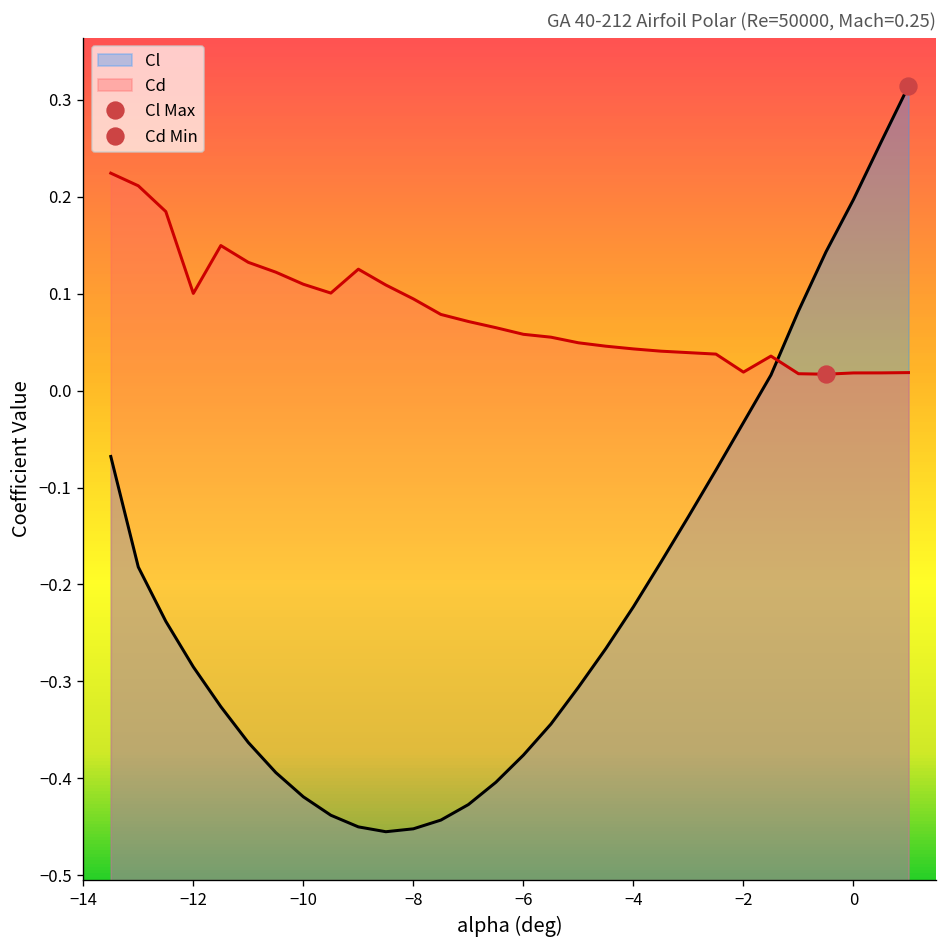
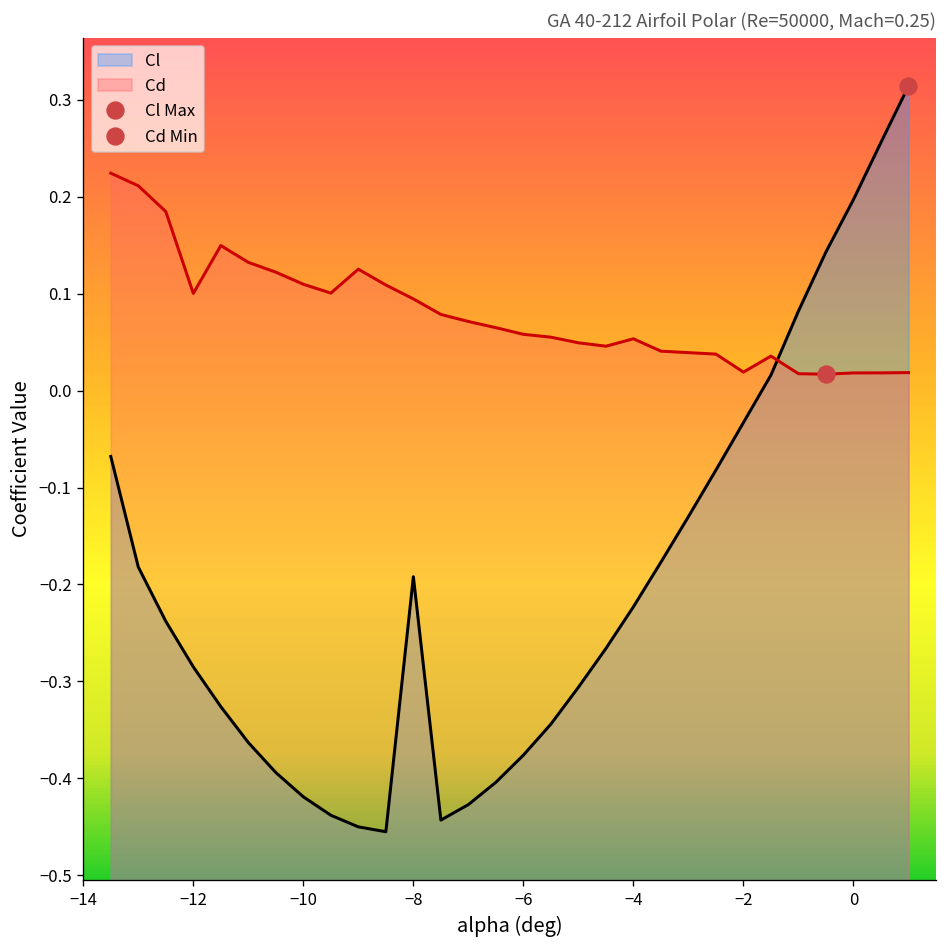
  {
    "Cl": {
      "−12": -0.29,
      "−10": -0.42,
-     "−8": -0.45,
+     "−8": -0.19,
      "−6": -0.38,
      "−4": -0.22,
      "−2": -0.03,
      "0": 0.20
    },
    "Cd": {
      "−12": 0.10,
      "−10": 0.11,
      "−8": 0.09,
      "−6": 0.06,
-     "−4": 0.04,
+     "−4": 0.05,
      "−2": 0.02,
      "0": 0.02
    }
  }
